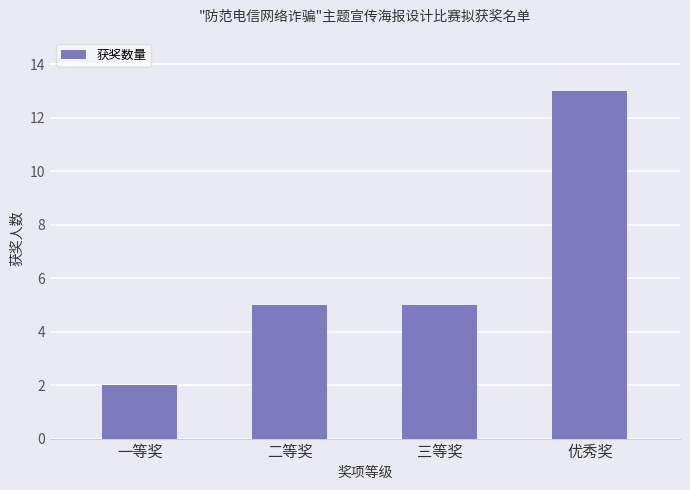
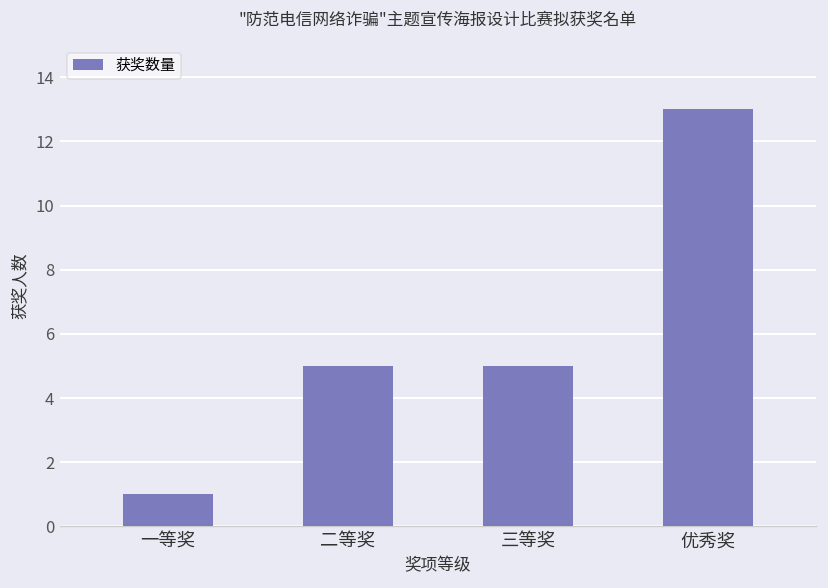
  {
-   "一等奖": 2,
+   "一等奖": 1,
    "二等奖": 5,
    "三等奖": 5,
    "优秀奖": 13
  }
